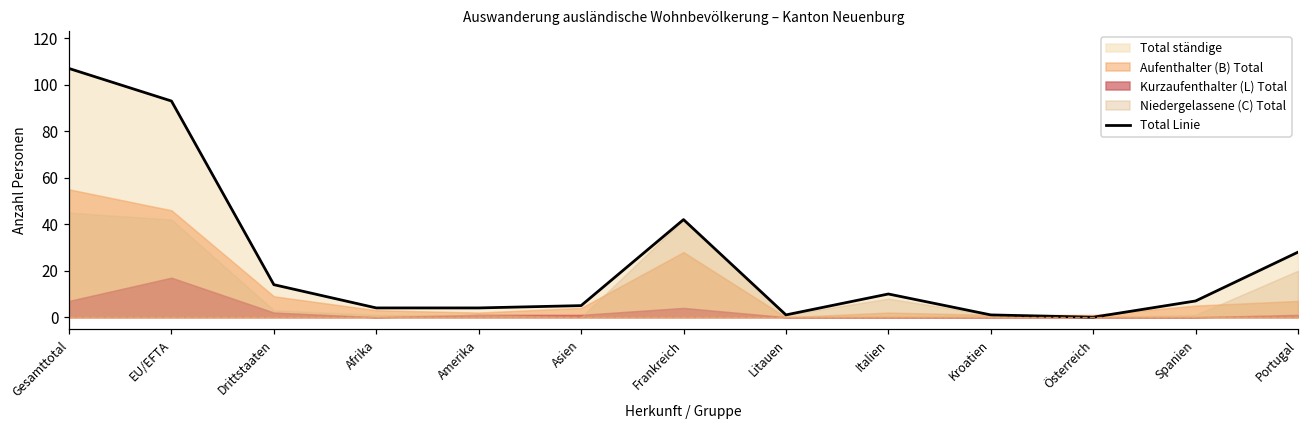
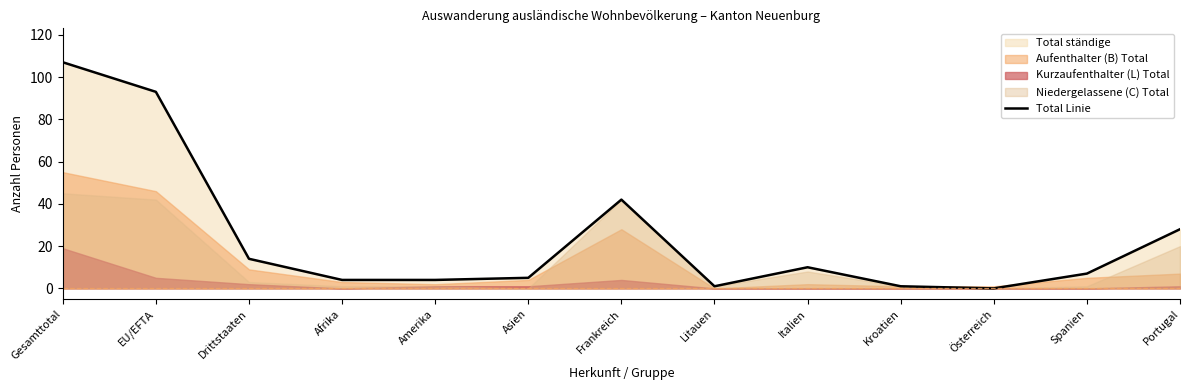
  {
    "Kurzaufenthalter (L) Total": {
-     "Gesamttotal": 7,
-     "EU/EFTA": 17,
+     "Gesamttotal": 19,
+     "EU/EFTA": 5,
      "Frankreich": 4,
      "Italien": 0
    }
  }
